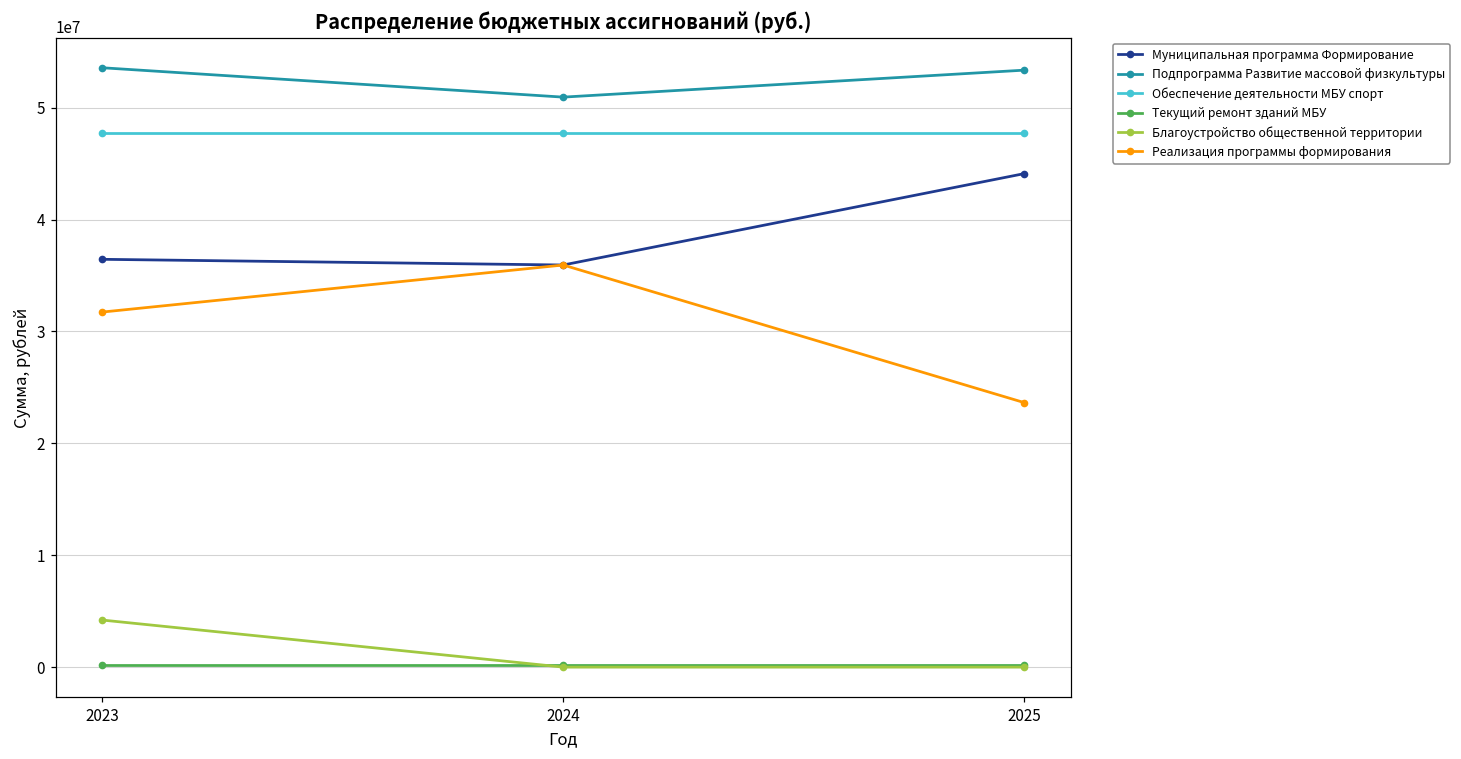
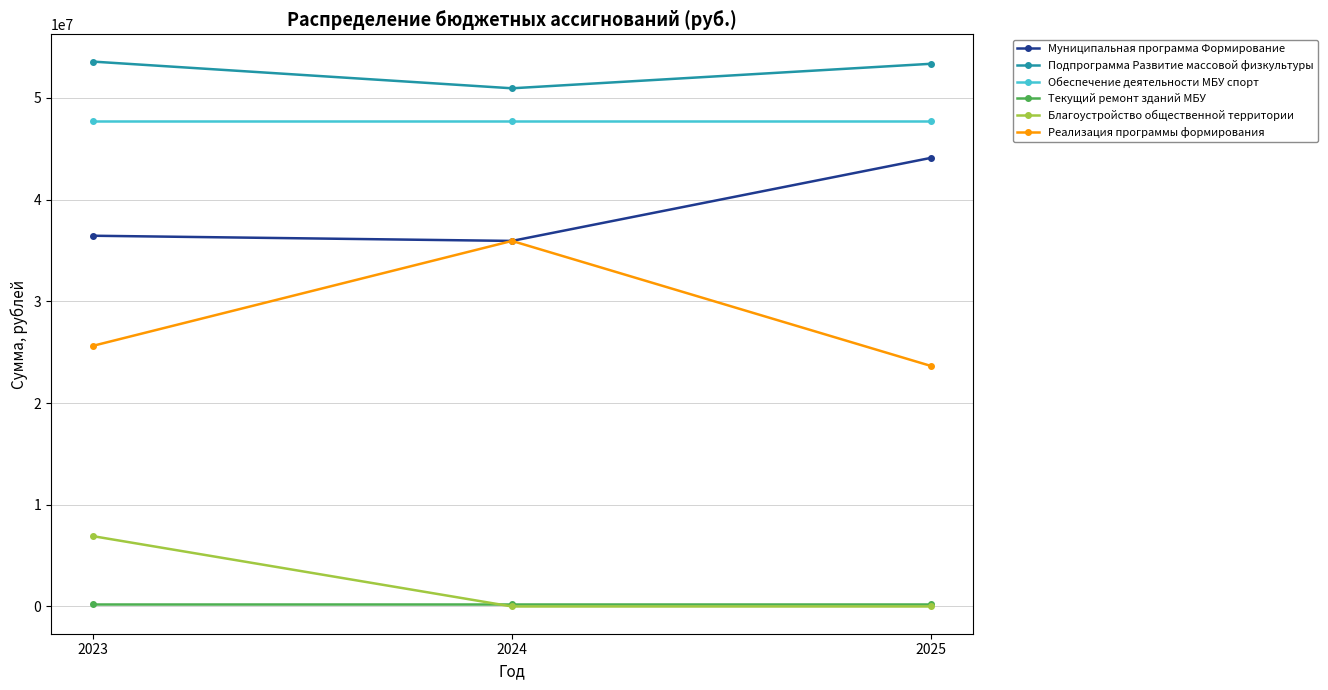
  {
    "Муниципальная программа Формирование": {
      "2023": 36500000,
      "2025": 44100000
    },
    "Подпрограмма Развитие массовой физкультуры": {
      "2023": 53600000,
      "2024": 50900000,
      "2025": 53400000
    },
    "Обеспечение деятельности МБУ спорт": {
      "2023": 47800000,
      "2024": 47800000,
      "2025": 47800000
    },
    "Текущий ремонт зданий МБУ": {
      "2023": 200000
    },
    "Благоустройство общественной территории": {
-     "2023": 4200000
+     "2023": 6900000
    },
    "Реализация программы формирования": {
-     "2023": 31700000,
+     "2023": 25600000,
      "2025": 23600000
    }
  }
